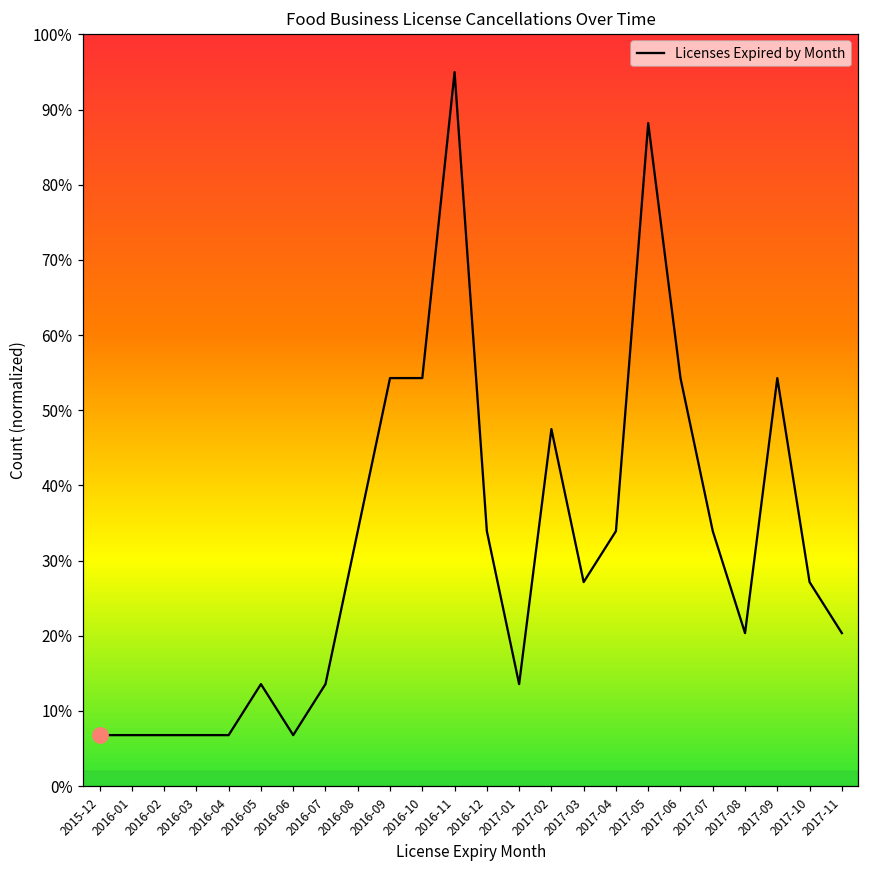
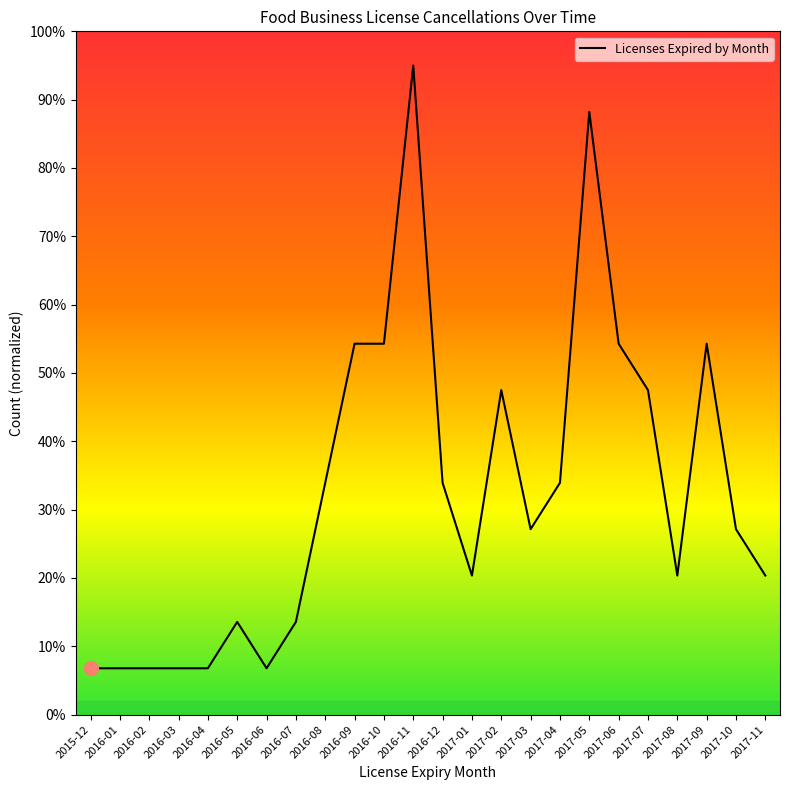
  {
    "Licenses Expired by Month": {
      "2016-01": "7%",
      "2016-02": "7%",
      "2016-03": "7%",
      "2016-04": "7%",
      "2016-05": "14%",
      "2016-06": "7%",
      "2016-07": "14%",
      "2016-08": "34%",
      "2016-09": "54%",
      "2016-10": "54%",
      "2016-11": "95%",
      "2016-12": "34%",
-     "2017-01": "14%",
+     "2017-01": "20%",
      "2017-02": "48%",
      "2017-03": "27%",
      "2017-04": "34%",
      "2017-05": "88%",
      "2017-06": "54%",
-     "2017-07": "34%",
+     "2017-07": "48%",
      "2017-08": "20%",
      "2017-09": "54%",
      "2017-10": "27%",
      "2017-11": "20%"
    }
  }
